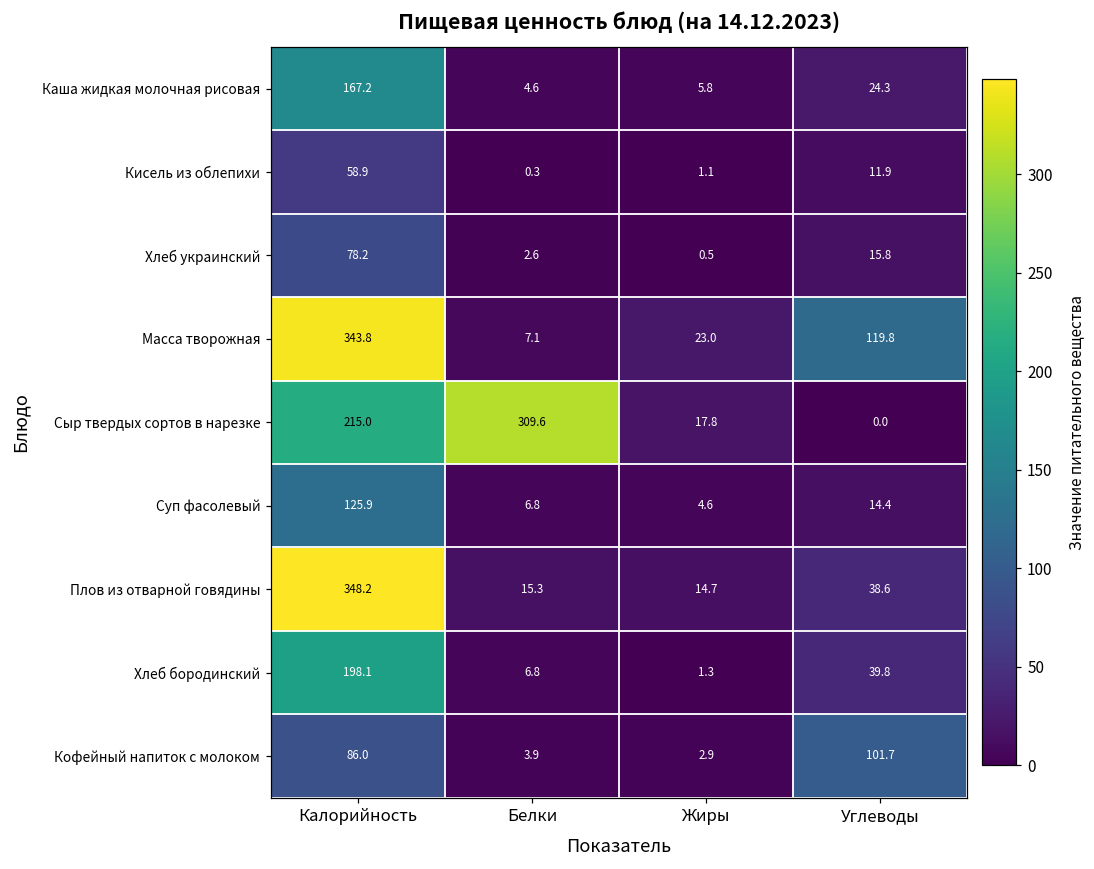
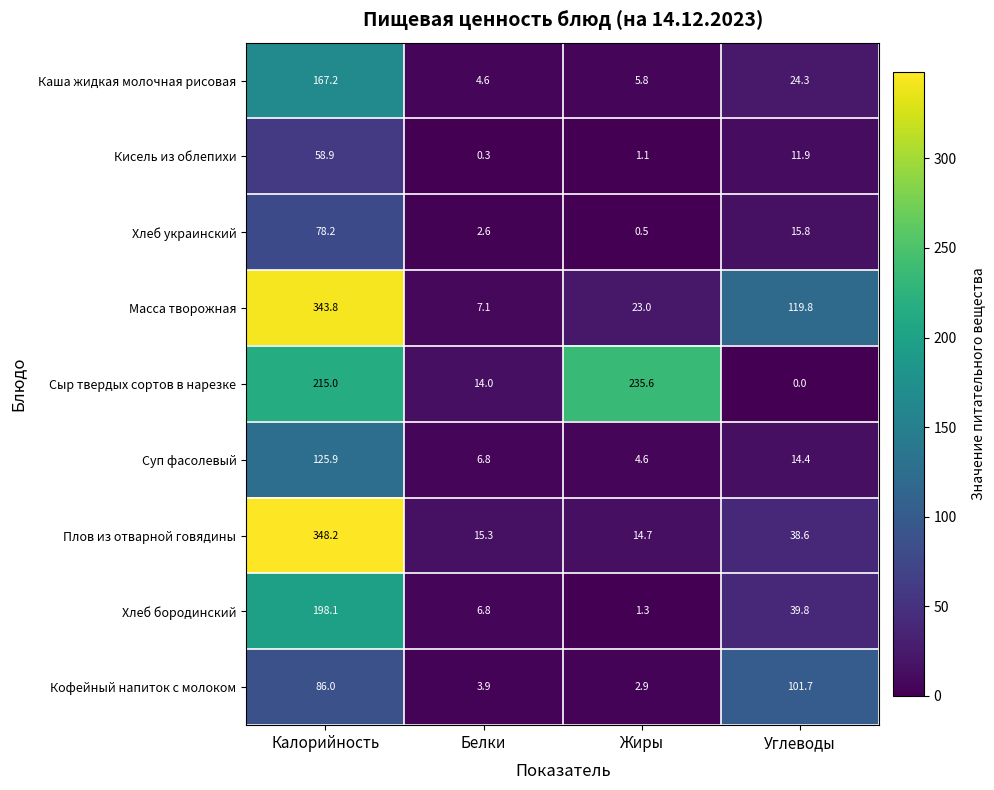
  {
    "Каша жидкая молочная рисовая": {
      "Калорийность": 167.2,
      "Белки": 4.6,
      "Жиры": 5.8,
      "Углеводы": 24.3
    },
    "Кисель из облепихи": {
      "Калорийность": 58.9,
      "Белки": 0.3,
      "Жиры": 1.1,
      "Углеводы": 11.9
    },
    "Хлеб украинский": {
      "Калорийность": 78.2,
      "Белки": 2.6,
      "Жиры": 0.5,
      "Углеводы": 15.8
    },
    "Масса творожная": {
      "Калорийность": 343.8,
      "Белки": 7.1,
      "Жиры": 23.0,
      "Углеводы": 119.8
    },
    "Сыр твердых сортов в нарезке": {
      "Калорийность": 215.0,
-     "Белки": 309.6,
-     "Жиры": 17.8,
+     "Белки": 14.0,
+     "Жиры": 235.6,
      "Углеводы": 0.0
    },
    "Суп фасолевый": {
      "Калорийность": 125.9,
      "Белки": 6.8,
      "Жиры": 4.6,
      "Углеводы": 14.4
    },
    "Плов из отварной говядины": {
      "Калорийность": 348.2,
      "Белки": 15.3,
      "Жиры": 14.7,
      "Углеводы": 38.6
    },
    "Хлеб бородинский": {
      "Калорийность": 198.1,
      "Белки": 6.8,
      "Жиры": 1.3,
      "Углеводы": 39.8
    },
    "Кофейный напиток с молоком": {
      "Калорийность": 86.0,
      "Белки": 3.9,
      "Жиры": 2.9,
      "Углеводы": 101.7
    }
  }
